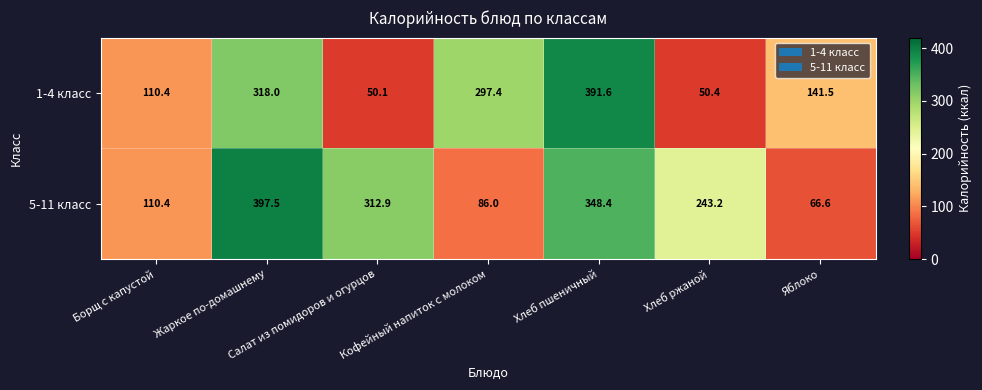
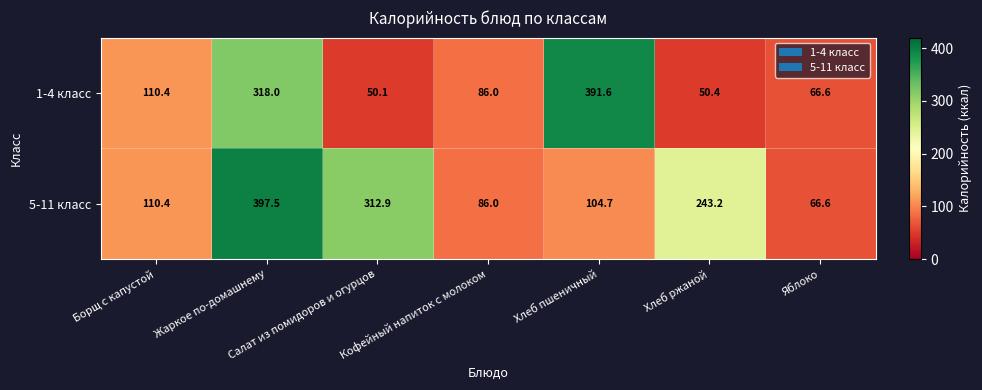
  {
    "1-4 класс": {
      "Борщ с капустой": 110.4,
      "Жаркое по-домашнему": 318.0,
      "Салат из помидоров и огурцов": 50.1,
-     "Кофейный напиток с молоком": 297.4,
+     "Кофейный напиток с молоком": 86.0,
      "Хлеб пшеничный": 391.6,
      "Хлеб ржаной": 50.4,
-     "Яблоко": 141.5
+     "Яблоко": 66.6
    },
    "5-11 класс": {
      "Борщ с капустой": 110.4,
      "Жаркое по-домашнему": 397.5,
      "Салат из помидоров и огурцов": 312.9,
      "Кофейный напиток с молоком": 86.0,
-     "Хлеб пшеничный": 348.4,
+     "Хлеб пшеничный": 104.7,
      "Хлеб ржаной": 243.2,
      "Яблоко": 66.6
    }
  }
